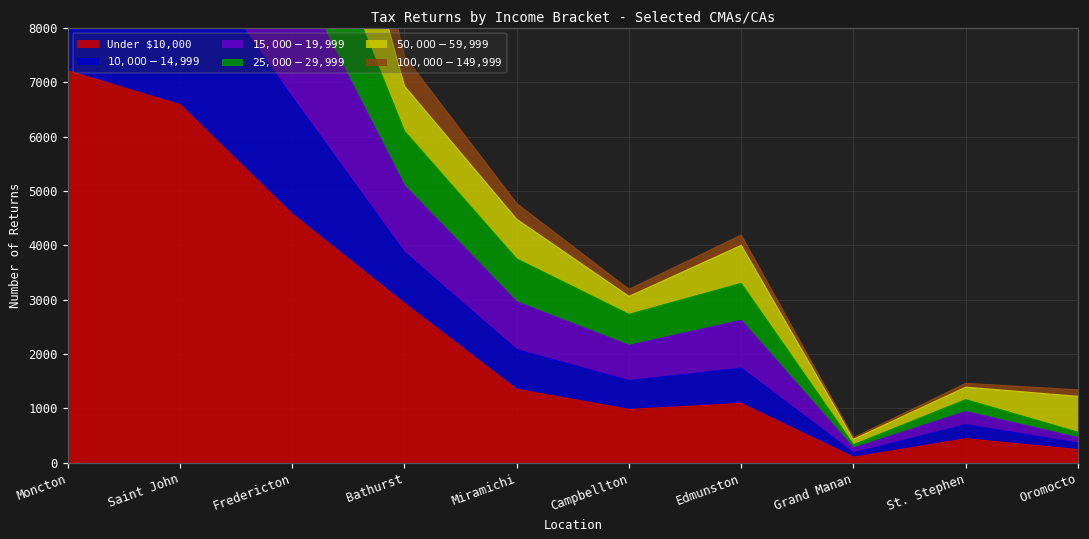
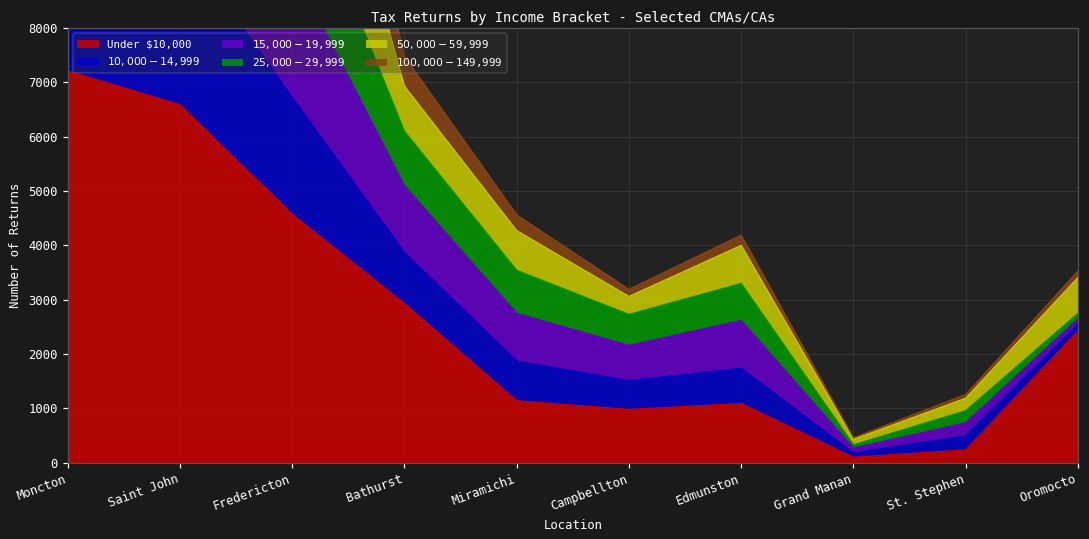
  {
    "Under $10,000": {
      "Moncton": 7200,
      "Saint John": 6600,
      "Fredericton": 4600,
      "Bathurst": 2900,
-     "Miramichi": 1400,
+     "Miramichi": 1100,
      "Campbellton": 1000,
      "Edmunston": 1100,
      "Grand Manan": 100,
-     "St. Stephen": 400,
-     "Oromocto": 200
+     "St. Stephen": 200,
+     "Oromocto": 2400
    }
  }
